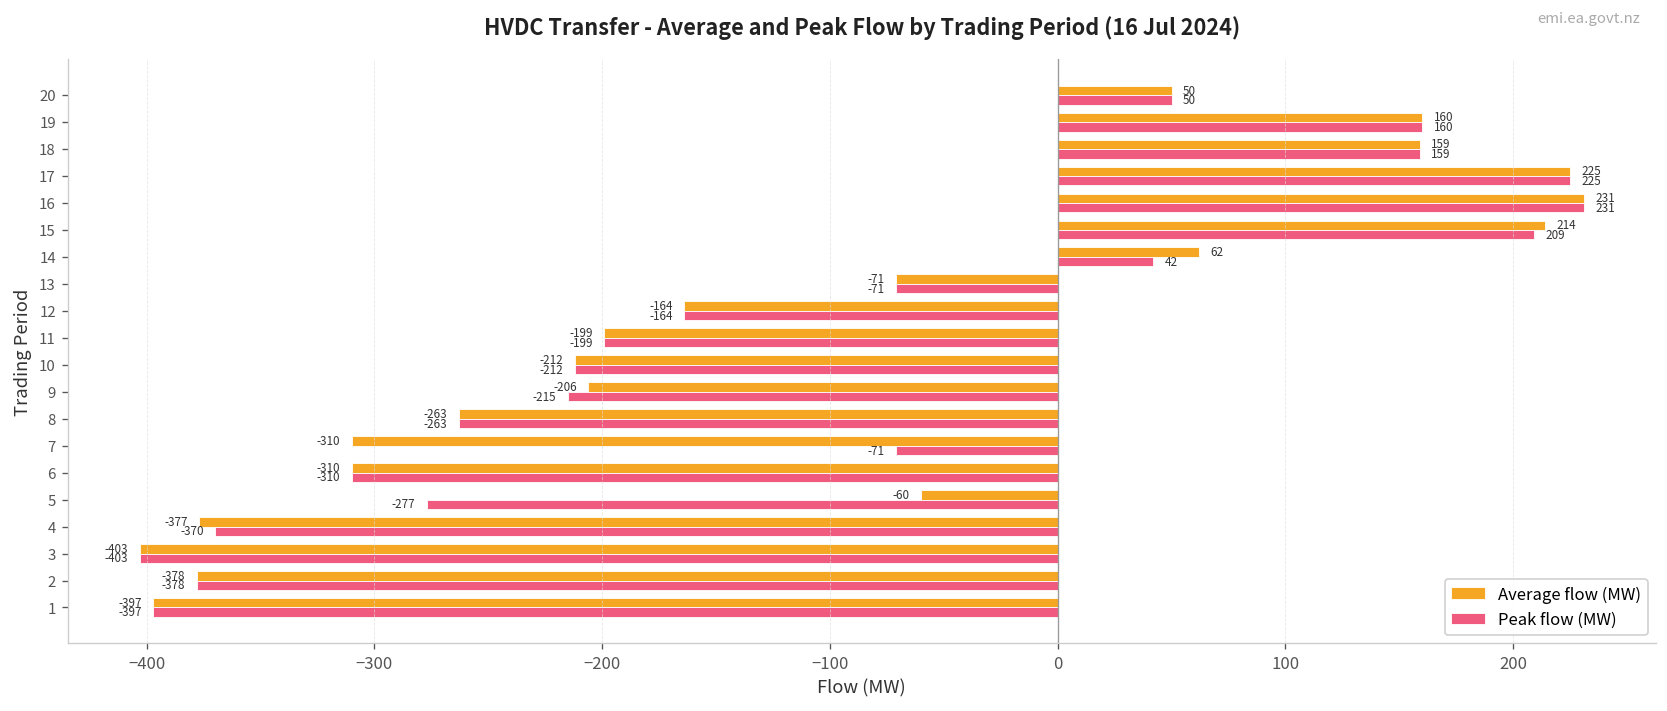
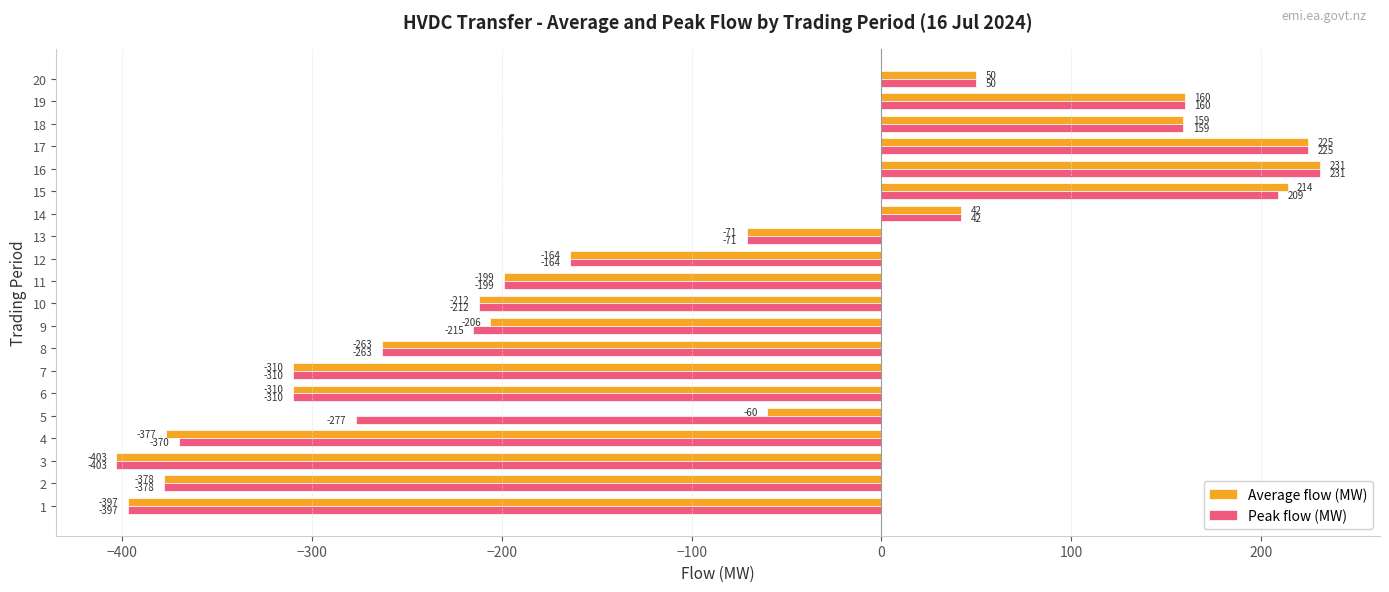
  {
    "Average flow (MW)": {
      "15": 214,
-     "14": 62,
+     "14": 42,
      "9": -206,
      "5": -60,
      "4": -377
    },
    "Peak flow (MW)": {
      "15": 209,
      "9": -215,
-     "7": -71,
+     "7": -310,
      "5": -277,
      "4": -370
    }
  }
